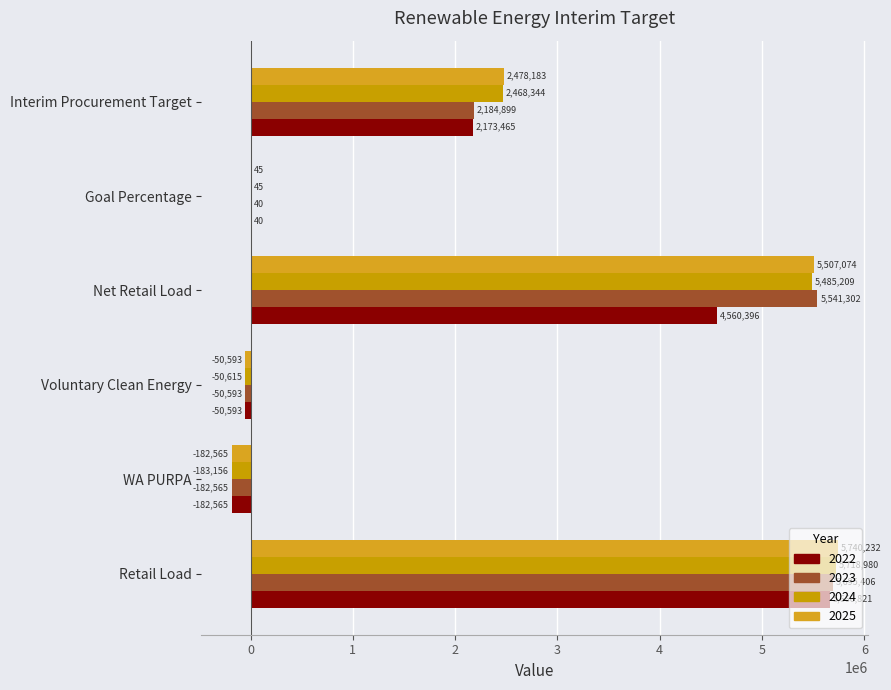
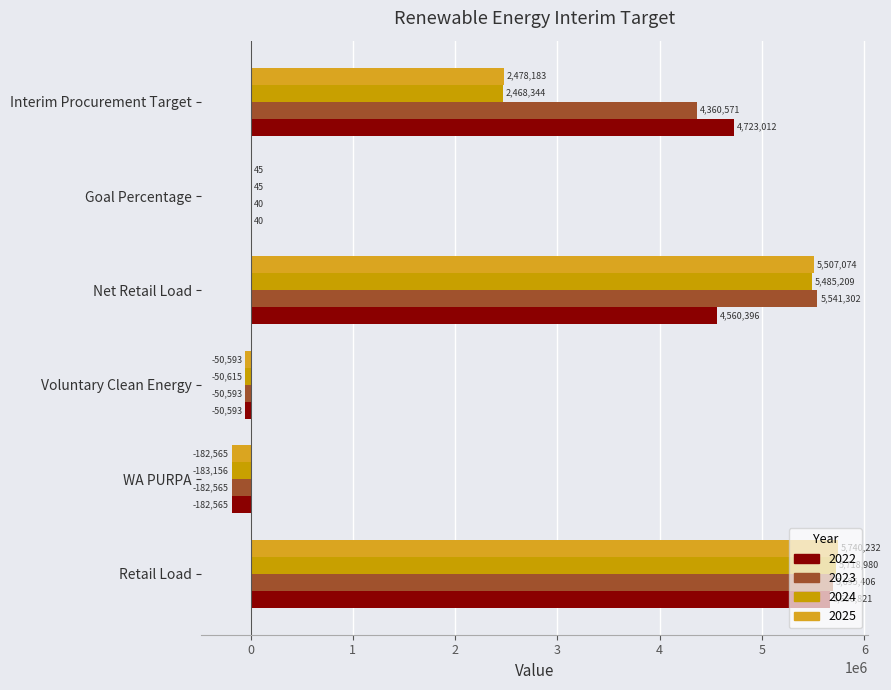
  {
    "2022": {
-     "Interim Procurement Target": "2,173,465",
+     "Interim Procurement Target": "4,723,012",
      "Goal Percentage": "40",
      "Net Retail Load": "4,560,396",
      "Voluntary Clean Energy": "-50,593",
      "WA PURPA": "-182,565"
    },
    "2023": {
-     "Interim Procurement Target": "2,184,899",
+     "Interim Procurement Target": "4,360,571",
      "Goal Percentage": "40",
      "Net Retail Load": "5,541,302",
      "Voluntary Clean Energy": "-50,593",
      "WA PURPA": "-182,565"
    }
  }
